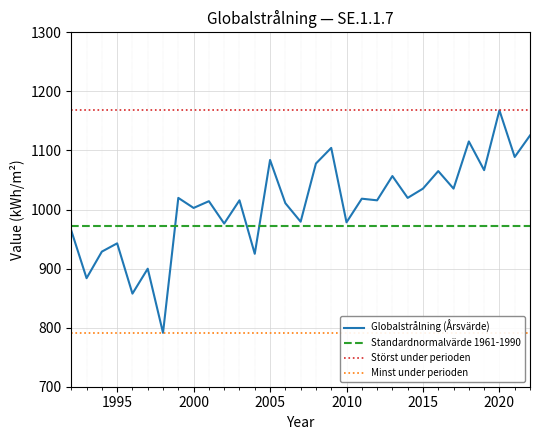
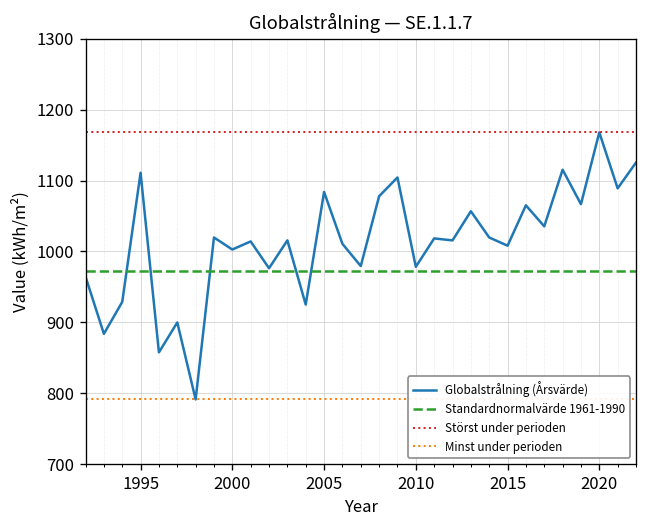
  {
    "Globalstrålning (Årsvärde)": {
-     "1995": 940,
+     "1995": 1110,
      "2000": 1000,
      "2005": 1080,
      "2010": 980,
-     "2015": 1040
+     "2015": 1010
    },
    "Standardnormalvärde 1961-1990": {
      "1995": 970,
      "2000": 970,
      "2005": 970,
      "2010": 970,
      "2015": 970,
      "2020": 970
    },
    "Störst under perioden": {
      "1995": 1170,
      "2000": 1170,
      "2005": 1170,
      "2010": 1170,
      "2015": 1170
    },
    "Minst under perioden": {
      "1995": 790,
      "2000": 790,
      "2005": 790
    }
  }
